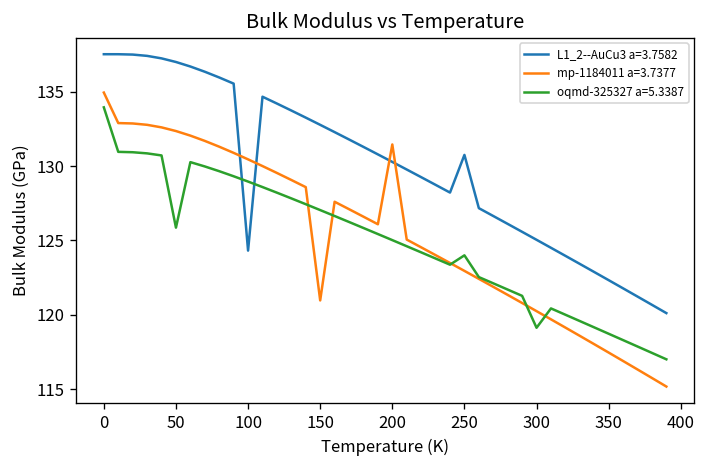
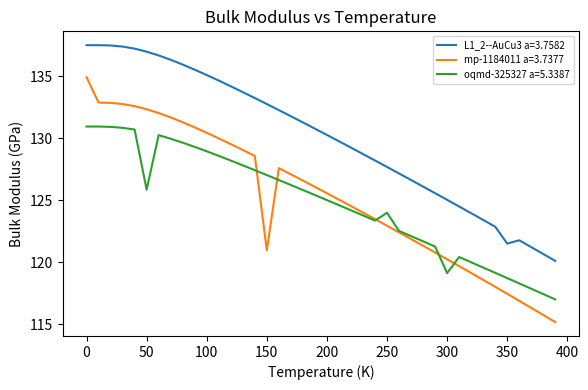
  {
    "L1_2--AuCu3 a=3.7582": {
      "0": 137.5,
      "50": 137.0,
-     "100": 124.3,
+     "100": 135.1,
      "150": 132.8,
      "200": 130.3,
-     "250": 130.7,
+     "250": 127.7,
      "300": 125.0,
-     "350": 122.3
+     "350": 121.5
    },
    "mp-1184011 a=3.7377": {
      "0": 134.9,
      "50": 132.3,
      "100": 130.4,
      "150": 121.0,
-     "200": 131.4,
+     "200": 125.6,
      "250": 123.0,
      "300": 120.2,
      "350": 117.5
    },
    "oqmd-325327 a=5.3387": {
-     "0": 133.9,
+     "0": 131.0,
      "50": 125.9,
      "100": 129.0,
      "150": 127.0,
      "200": 125.0,
      "250": 124.0,
      "300": 119.1,
      "350": 118.7
    }
  }
